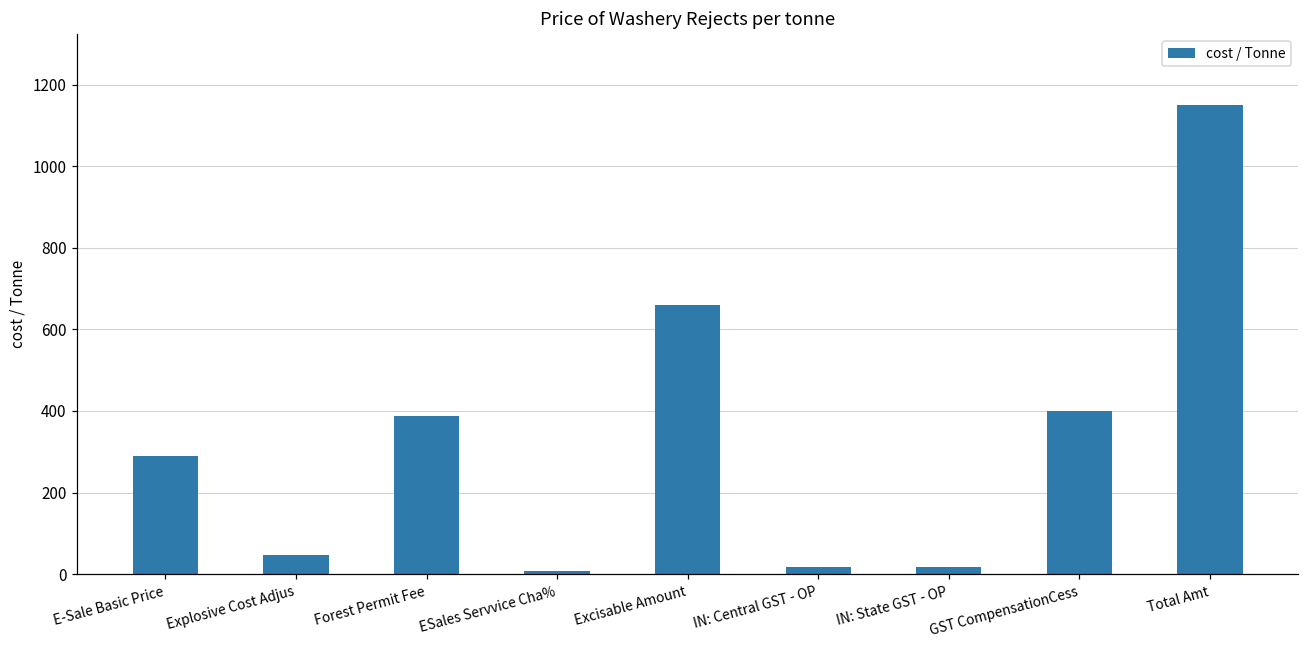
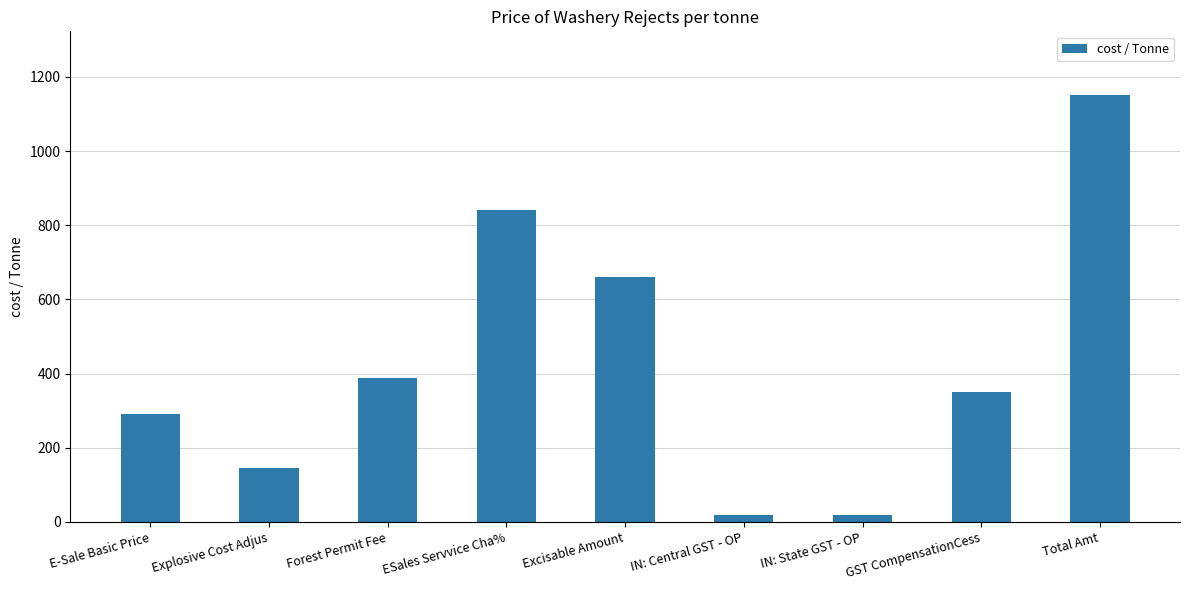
  {
    "E-Sale Basic Price": 290,
-   "Explosive Cost Adjus": 50,
+   "Explosive Cost Adjus": 150,
    "Forest Permit Fee": 390,
-   "ESales Servvice Cha%": 10,
+   "ESales Servvice Cha%": 840,
    "Excisable Amount": 660,
    "IN: Central GST - OP": 20,
    "IN: State GST - OP": 20,
-   "GST CompensationCess": 400,
+   "GST CompensationCess": 350,
    "Total Amt": 1150
  }
